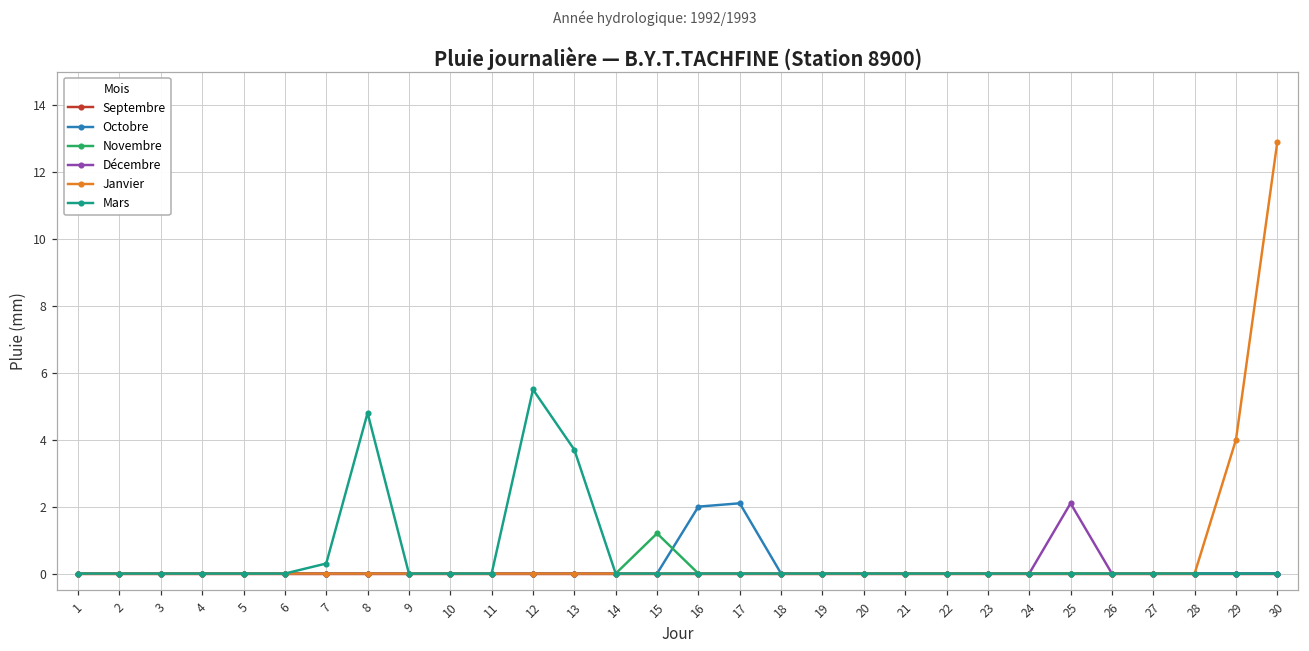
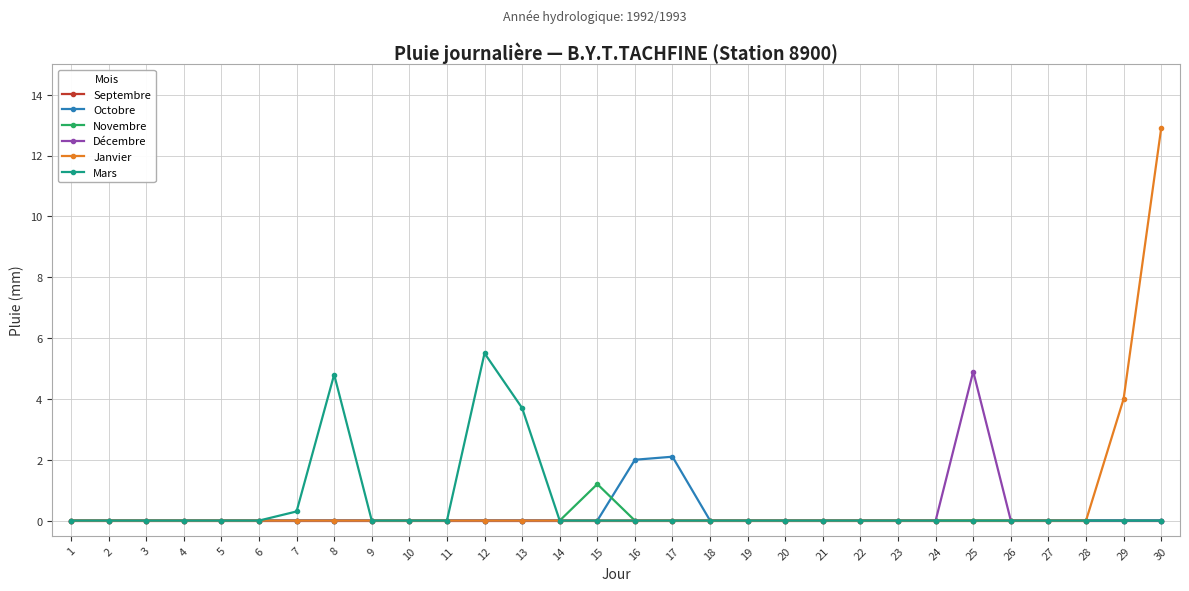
  {
    "Octobre": {
      "16": 2.0,
      "17": 2.1
    },
    "Décembre": {
-     "25": 2.1
+     "25": 4.9
    },
    "Janvier": {
      "29": 4.0,
      "30": 12.9
    }
  }
